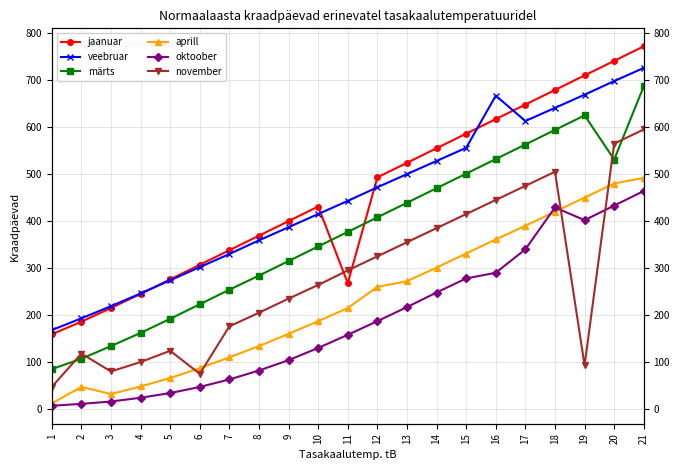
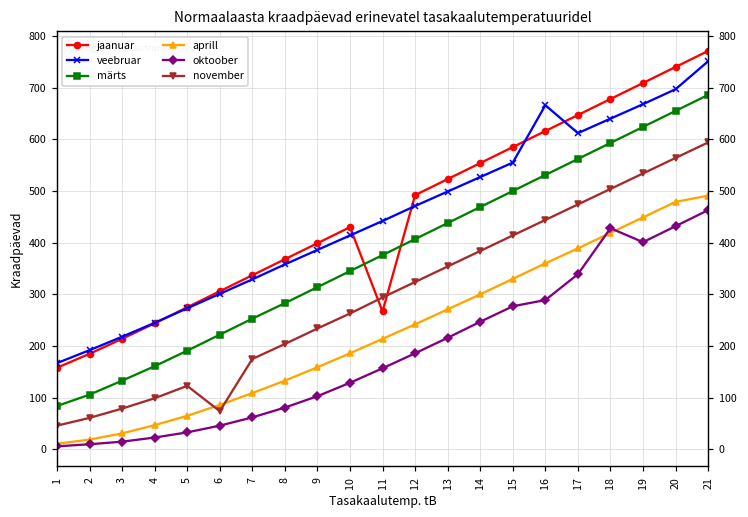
  {
    "jaanuar": {
      "1": 160,
      "2": 190,
      "7": 340,
      "8": 370,
      "9": 400,
      "10": 430,
      "11": 270,
      "12": 490,
      "13": 520,
      "14": 550,
      "15": 590,
      "16": 620,
      "17": 650,
      "18": 680,
      "19": 710,
      "20": 740,
      "21": 770
    },
    "veebruar": {
      "1": 170,
      "2": 190,
      "7": 330,
      "8": 360,
      "9": 390,
      "10": 410,
      "11": 440,
      "12": 470,
      "13": 500,
      "14": 530,
      "15": 560,
      "16": 670,
      "17": 610,
      "18": 640,
      "19": 670,
      "20": 700,
-     "21": 730
+     "21": 750
    },
    "märts": {
      "1": 80,
      "2": 110,
      "3": 130,
      "4": 160,
      "5": 190,
      "6": 220,
      "7": 250,
      "8": 280,
      "9": 310,
      "10": 350,
      "11": 380,
      "12": 410,
      "13": 440,
      "14": 470,
      "15": 500,
      "16": 530,
      "17": 560,
      "18": 590,
      "19": 620,
-     "20": 530,
+     "20": 660,
      "21": 690
    },
    "aprill": {
-     "2": 50,
+     "2": 20,
      "3": 30,
      "4": 50,
      "5": 70,
      "6": 90,
      "7": 110,
      "8": 130,
      "9": 160,
      "10": 190,
      "11": 210,
-     "12": 260,
+     "12": 240,
      "13": 270,
      "14": 300,
      "15": 330,
      "16": 360,
      "17": 390,
      "18": 420,
      "19": 450,
      "20": 480,
      "21": 490
    },
    "oktoober": {
      "2": 10,
      "3": 20,
      "4": 20,
      "5": 30,
      "6": 50,
      "7": 60,
      "8": 80,
      "9": 100,
      "10": 130,
      "11": 160,
      "12": 190,
      "13": 220,
      "14": 250,
      "15": 280,
      "16": 290,
      "17": 340,
      "18": 430,
      "19": 400,
      "20": 430,
      "21": 460
    },
    "november": {
      "1": 50,
-     "2": 120,
+     "2": 60,
      "3": 80,
      "4": 100,
      "5": 120,
      "6": 70,
      "7": 180,
      "8": 200,
      "9": 230,
      "10": 260,
      "11": 290,
      "12": 320,
      "13": 350,
      "14": 380,
      "15": 410,
      "16": 440,
      "17": 470,
      "18": 500,
-     "19": 90,
+     "19": 530,
      "20": 560,
      "21": 590
    }
  }
